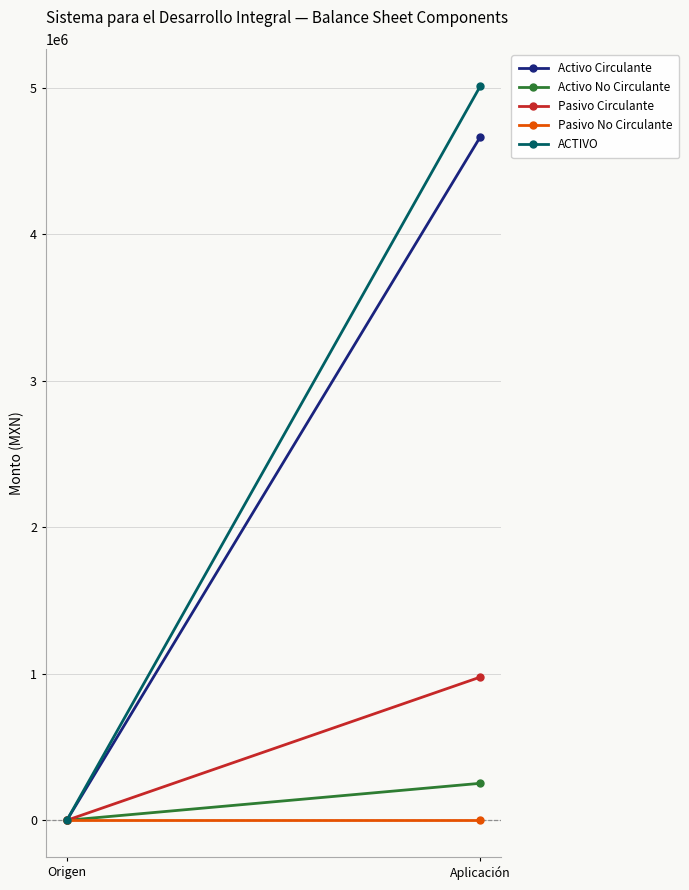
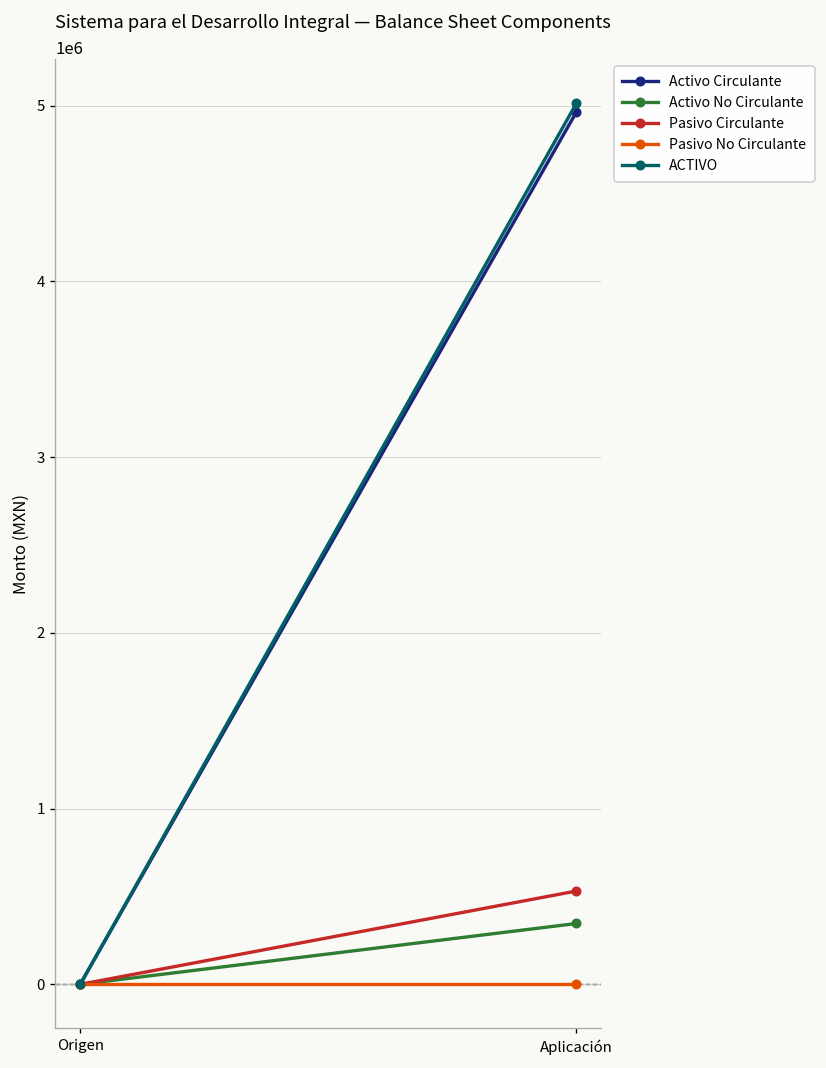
  {
    "Activo Circulante": {
-     "Aplicación": 4670000
+     "Aplicación": 4960000
    },
    "Activo No Circulante": {
-     "Aplicación": 250000
+     "Aplicación": 350000
    },
    "Pasivo Circulante": {
-     "Aplicación": 980000
+     "Aplicación": 530000
    },
    "Pasivo No Circulante": {
      "Aplicación": 0
    },
    "ACTIVO": {
      "Aplicación": 5010000
    }
  }
